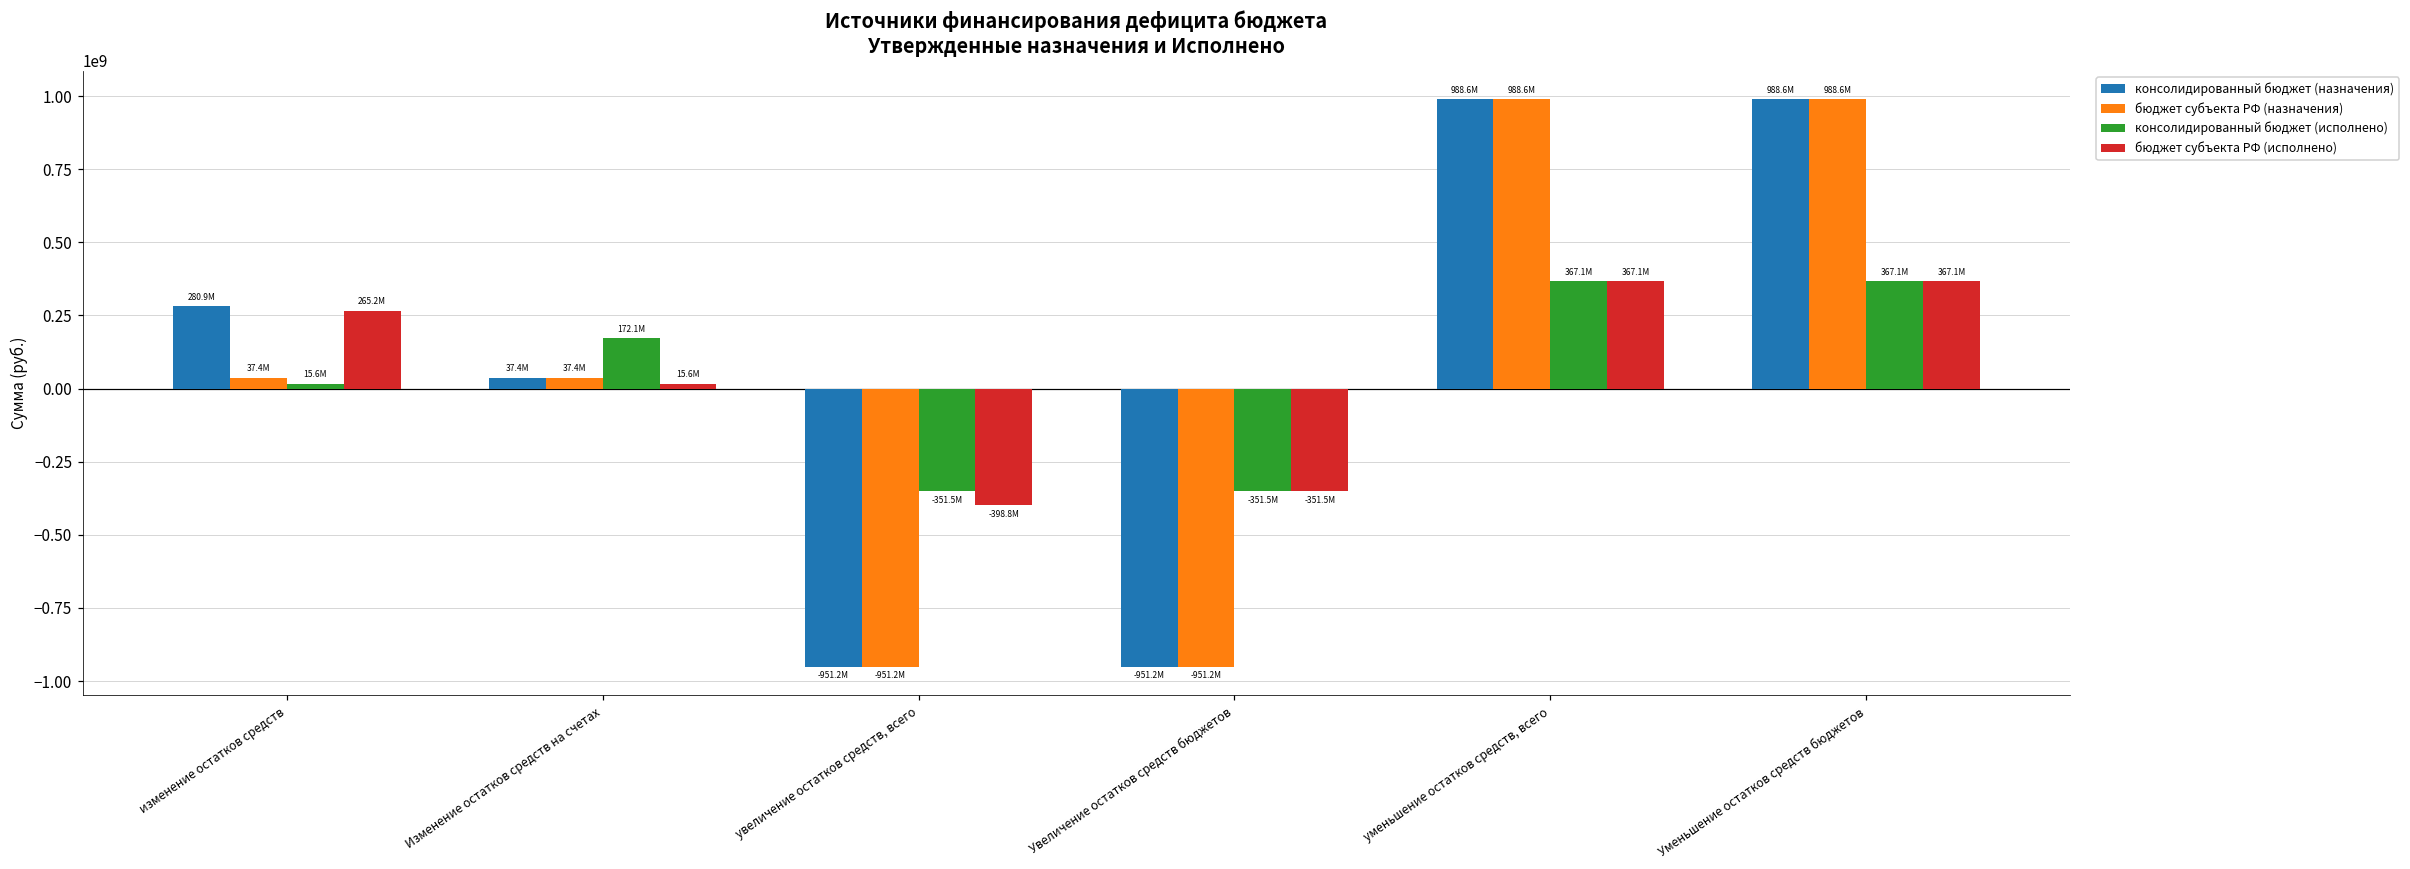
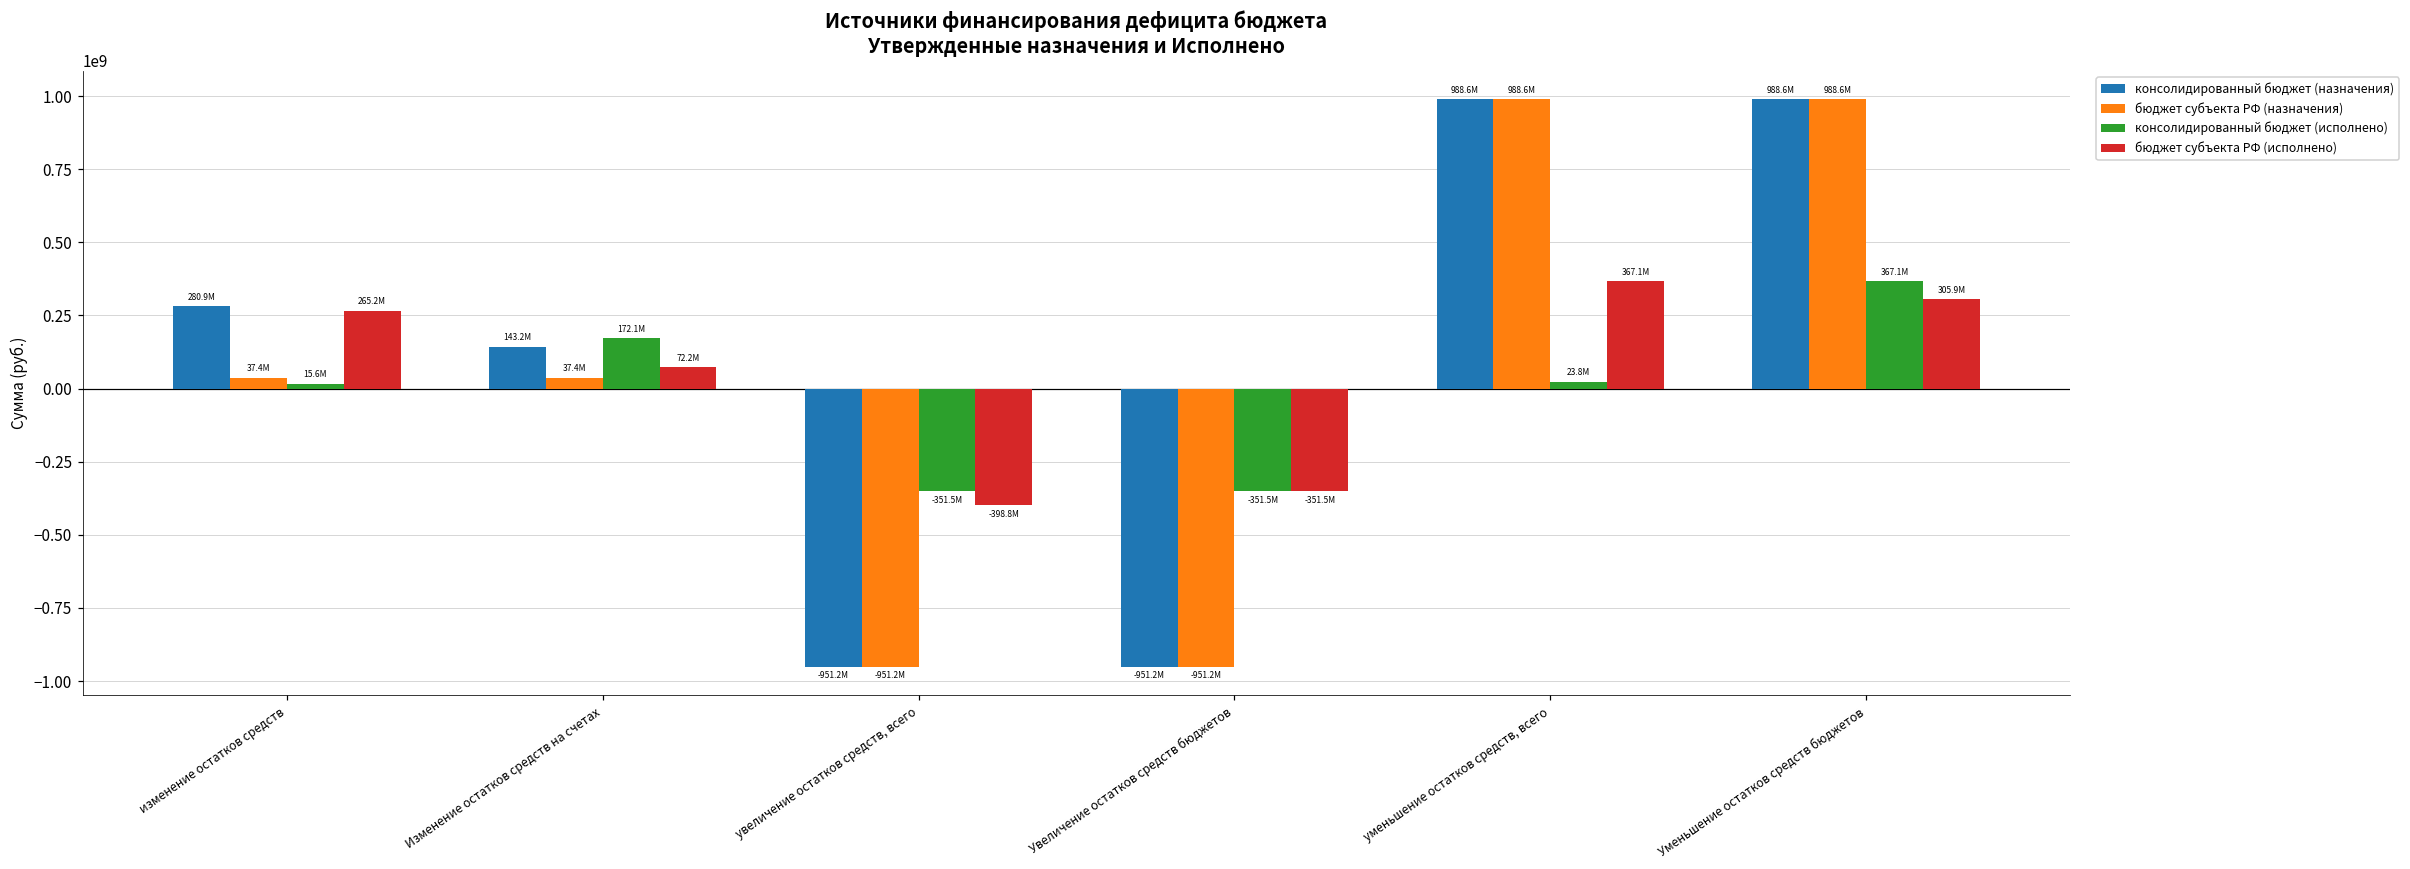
  {
    "консолидированный бюджет (назначения)": {
      "изменение остатков средств": "280.9M",
-     "Изменение остатков средств на счетах": "37.4M",
+     "Изменение остатков средств на счетах": "143.2M",
      "увеличение остатков средств, всего": "-951.2M",
      "Увеличение остатков средств бюджетов": "-951.2M",
      "уменьшение остатков средств, всего": "988.6M",
      "Уменьшение остатков средств бюджетов": "988.6M"
    },
    "бюджет субъекта РФ (назначения)": {
      "изменение остатков средств": "37.4M",
      "Изменение остатков средств на счетах": "37.4M",
      "увеличение остатков средств, всего": "-951.2M",
      "Увеличение остатков средств бюджетов": "-951.2M",
      "уменьшение остатков средств, всего": "988.6M",
      "Уменьшение остатков средств бюджетов": "988.6M"
    },
    "консолидированный бюджет (исполнено)": {
      "изменение остатков средств": "15.6M",
      "Изменение остатков средств на счетах": "172.1M",
      "увеличение остатков средств, всего": "-351.5M",
      "Увеличение остатков средств бюджетов": "-351.5M",
-     "уменьшение остатков средств, всего": "367.1M",
+     "уменьшение остатков средств, всего": "23.8M",
      "Уменьшение остатков средств бюджетов": "367.1M"
    },
    "бюджет субъекта РФ (исполнено)": {
      "изменение остатков средств": "265.2M",
-     "Изменение остатков средств на счетах": "15.6M",
+     "Изменение остатков средств на счетах": "72.2M",
      "увеличение остатков средств, всего": "-398.8M",
      "Увеличение остатков средств бюджетов": "-351.5M",
      "уменьшение остатков средств, всего": "367.1M",
-     "Уменьшение остатков средств бюджетов": "367.1M"
+     "Уменьшение остатков средств бюджетов": "305.9M"
    }
  }
